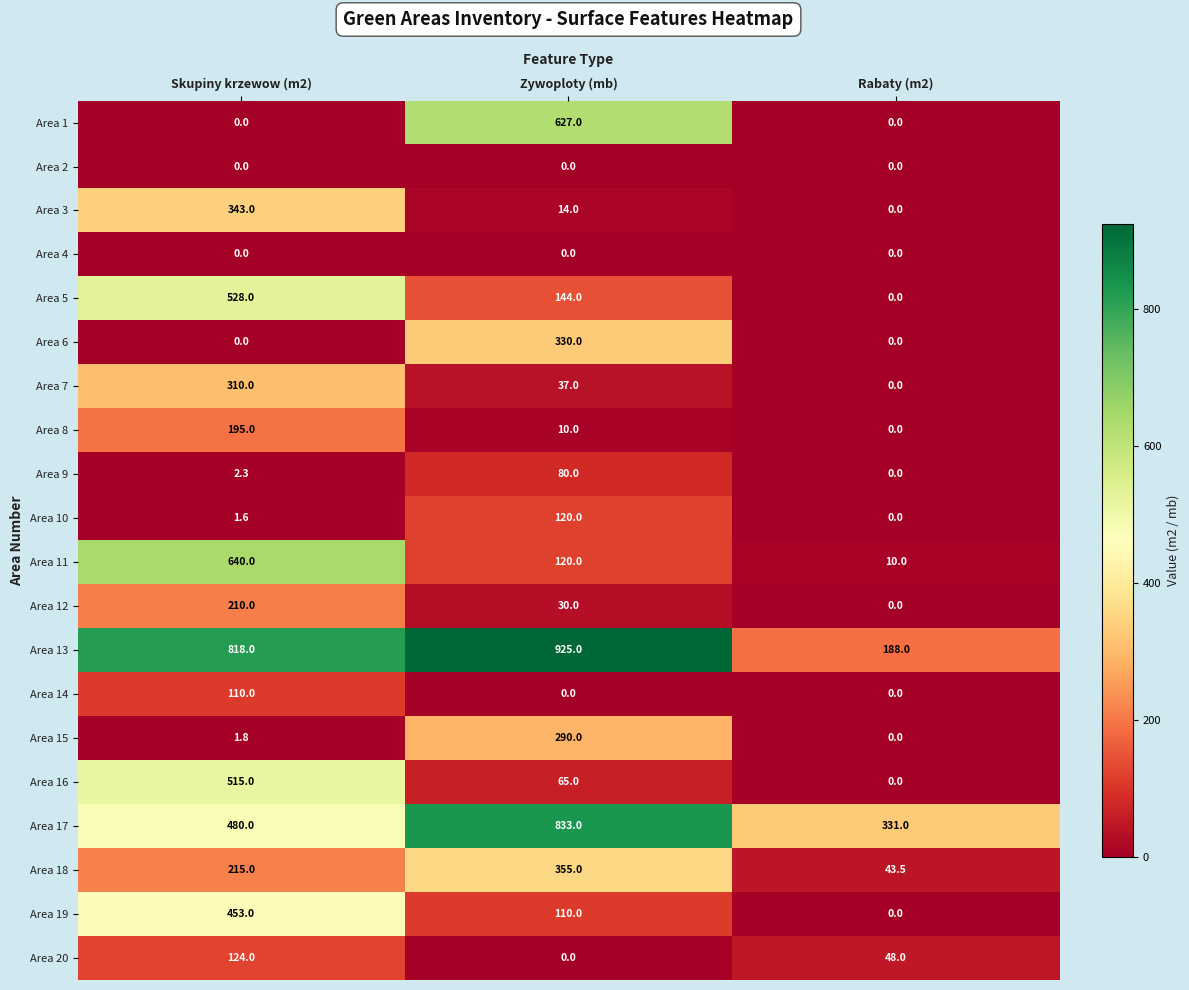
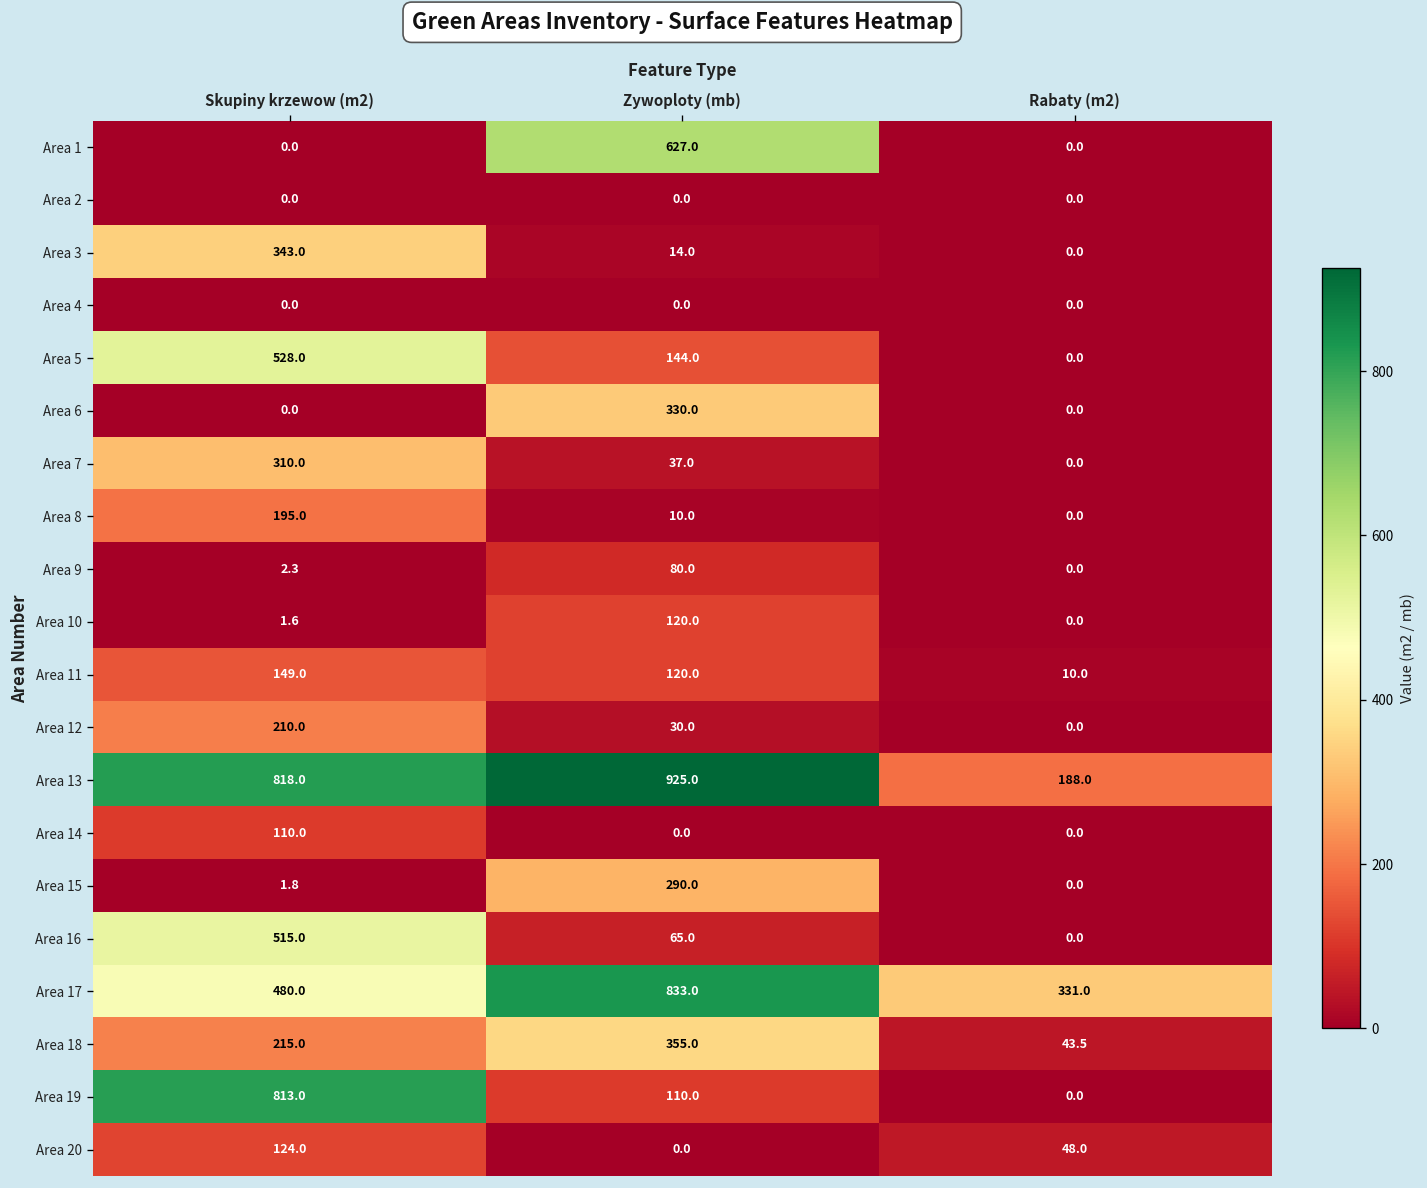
  {
    "Area 1": {
      "Skupiny krzewow (m2)": 0.0,
      "Zywoploty (mb)": 627.0,
      "Rabaty (m2)": 0.0
    },
    "Area 2": {
      "Skupiny krzewow (m2)": 0.0,
      "Zywoploty (mb)": 0.0,
      "Rabaty (m2)": 0.0
    },
    "Area 3": {
      "Skupiny krzewow (m2)": 343.0,
      "Zywoploty (mb)": 14.0,
      "Rabaty (m2)": 0.0
    },
    "Area 4": {
      "Skupiny krzewow (m2)": 0.0,
      "Zywoploty (mb)": 0.0,
      "Rabaty (m2)": 0.0
    },
    "Area 5": {
      "Skupiny krzewow (m2)": 528.0,
      "Zywoploty (mb)": 144.0,
      "Rabaty (m2)": 0.0
    },
    "Area 6": {
      "Skupiny krzewow (m2)": 0.0,
      "Zywoploty (mb)": 330.0,
      "Rabaty (m2)": 0.0
    },
    "Area 7": {
      "Skupiny krzewow (m2)": 310.0,
      "Zywoploty (mb)": 37.0,
      "Rabaty (m2)": 0.0
    },
    "Area 8": {
      "Skupiny krzewow (m2)": 195.0,
      "Zywoploty (mb)": 10.0,
      "Rabaty (m2)": 0.0
    },
    "Area 9": {
      "Skupiny krzewow (m2)": 2.3,
      "Zywoploty (mb)": 80.0,
      "Rabaty (m2)": 0.0
    },
    "Area 10": {
      "Skupiny krzewow (m2)": 1.6,
      "Zywoploty (mb)": 120.0,
      "Rabaty (m2)": 0.0
    },
    "Area 11": {
-     "Skupiny krzewow (m2)": 640.0,
+     "Skupiny krzewow (m2)": 149.0,
      "Zywoploty (mb)": 120.0,
      "Rabaty (m2)": 10.0
    },
    "Area 12": {
      "Skupiny krzewow (m2)": 210.0,
      "Zywoploty (mb)": 30.0,
      "Rabaty (m2)": 0.0
    },
    "Area 13": {
      "Skupiny krzewow (m2)": 818.0,
      "Zywoploty (mb)": 925.0,
      "Rabaty (m2)": 188.0
    },
    "Area 14": {
      "Skupiny krzewow (m2)": 110.0,
      "Zywoploty (mb)": 0.0,
      "Rabaty (m2)": 0.0
    },
    "Area 15": {
      "Skupiny krzewow (m2)": 1.8,
      "Zywoploty (mb)": 290.0,
      "Rabaty (m2)": 0.0
    },
    "Area 16": {
      "Skupiny krzewow (m2)": 515.0,
      "Zywoploty (mb)": 65.0,
      "Rabaty (m2)": 0.0
    },
    "Area 17": {
      "Skupiny krzewow (m2)": 480.0,
      "Zywoploty (mb)": 833.0,
      "Rabaty (m2)": 331.0
    },
    "Area 18": {
      "Skupiny krzewow (m2)": 215.0,
      "Zywoploty (mb)": 355.0,
      "Rabaty (m2)": 43.5
    },
    "Area 19": {
-     "Skupiny krzewow (m2)": 453.0,
+     "Skupiny krzewow (m2)": 813.0,
      "Zywoploty (mb)": 110.0,
      "Rabaty (m2)": 0.0
    },
    "Area 20": {
      "Skupiny krzewow (m2)": 124.0,
      "Zywoploty (mb)": 0.0,
      "Rabaty (m2)": 48.0
    }
  }
